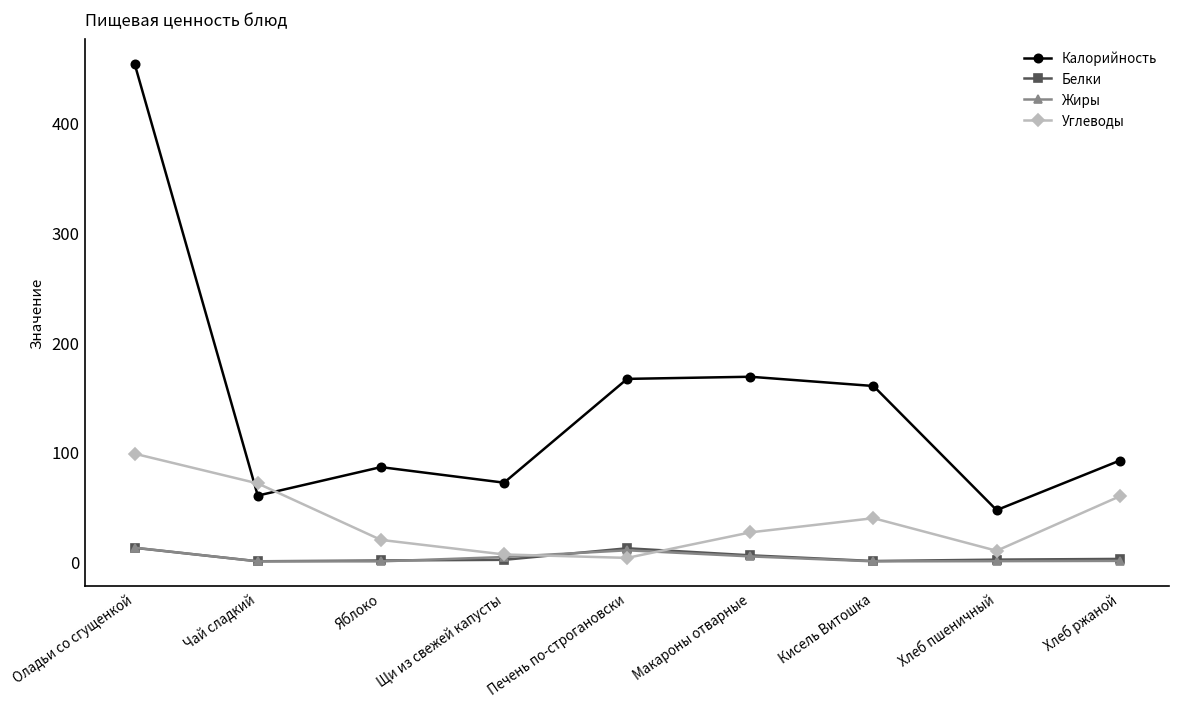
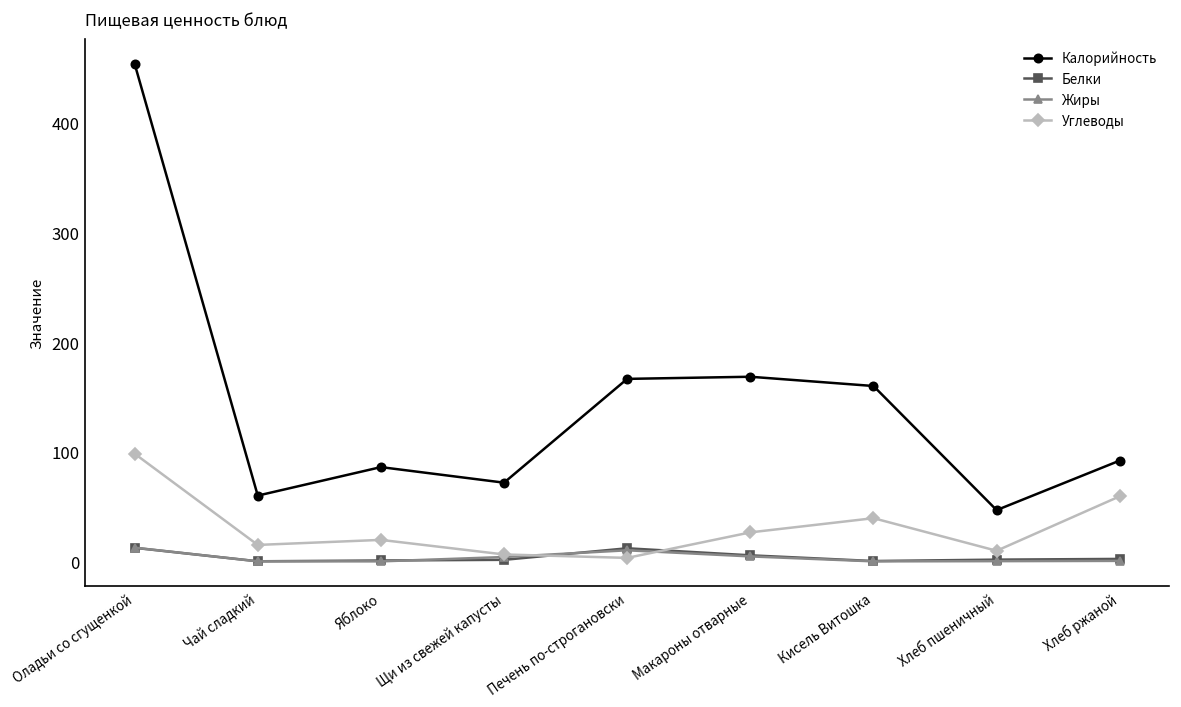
  {
    "Калорийность": {
      "Оладьи со сгущенкой": 450,
      "Чай сладкий": 60,
      "Яблоко": 90,
      "Щи из свежей капусты": 70,
      "Печень по-строгановски": 170,
      "Макароны отварные": 170,
      "Кисель Витошка": 160,
      "Хлеб пшеничный": 50,
      "Хлеб ржаной": 90
    },
    "Углеводы": {
      "Оладьи со сгущенкой": 100,
-     "Чай сладкий": 70,
+     "Чай сладкий": 20,
      "Яблоко": 20,
      "Печень по-строгановски": 0,
      "Макароны отварные": 30,
      "Кисель Витошка": 40,
      "Хлеб пшеничный": 10,
      "Хлеб ржаной": 60
    }
  }
